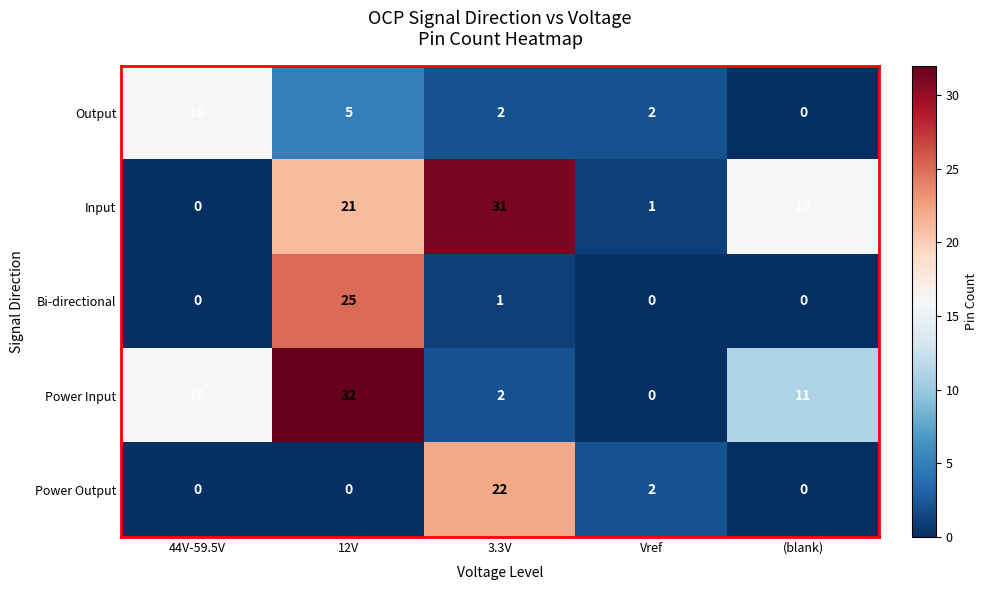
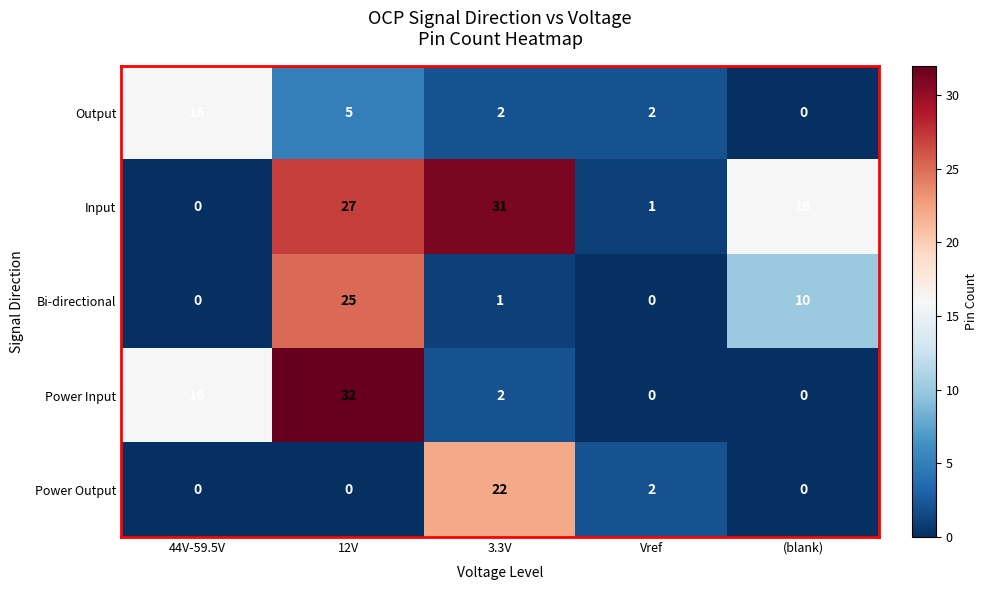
  {
    "Output": {
      "12V": 5,
      "3.3V": 2,
      "Vref": 2,
      "(blank)": 0
    },
    "Input": {
      "44V-59.5V": 0,
-     "12V": 21,
+     "12V": 27,
      "3.3V": 31,
      "Vref": 1
    },
    "Bi-directional": {
      "44V-59.5V": 0,
      "12V": 25,
      "3.3V": 1,
      "Vref": 0,
-     "(blank)": 0
+     "(blank)": 10
    },
    "Power Input": {
      "12V": 32,
      "3.3V": 2,
      "Vref": 0,
-     "(blank)": 11
+     "(blank)": 0
    },
    "Power Output": {
      "44V-59.5V": 0,
      "12V": 0,
      "3.3V": 22,
      "Vref": 2,
      "(blank)": 0
    }
  }
